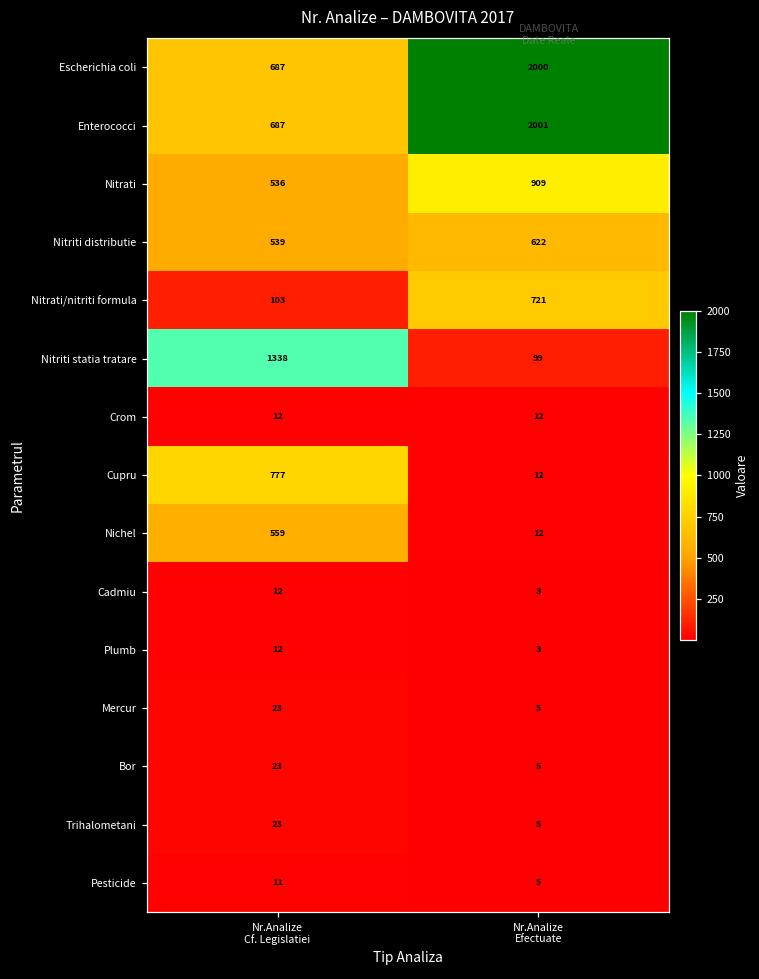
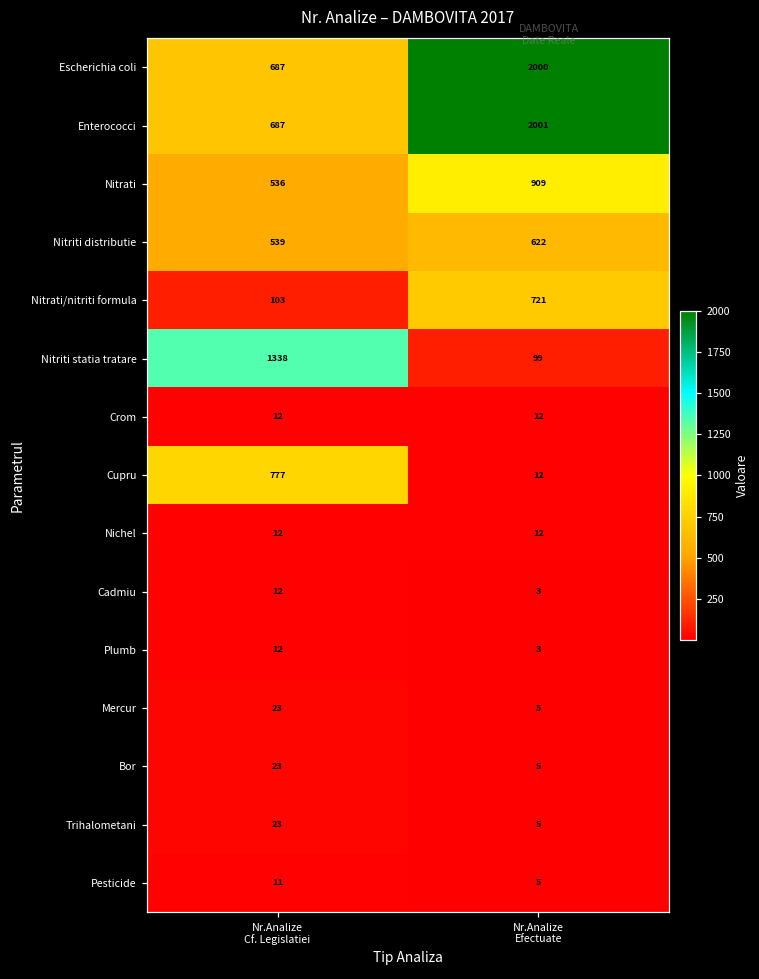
  {
    "Escherichia coli": {
      "Nr.Analize Cf. Legislatiei": 687,
      "Nr.Analize Efectuate": 2000
    },
    "Enterococci": {
      "Nr.Analize Cf. Legislatiei": 687,
      "Nr.Analize Efectuate": 2001
    },
    "Nitrati": {
      "Nr.Analize Cf. Legislatiei": 536,
      "Nr.Analize Efectuate": 909
    },
    "Nitriti distributie": {
      "Nr.Analize Cf. Legislatiei": 539,
      "Nr.Analize Efectuate": 622
    },
    "Nitrati/nitriti formula": {
      "Nr.Analize Cf. Legislatiei": 103,
      "Nr.Analize Efectuate": 721
    },
    "Nitriti statia tratare": {
      "Nr.Analize Cf. Legislatiei": 1338,
      "Nr.Analize Efectuate": 99
    },
    "Crom": {
      "Nr.Analize Cf. Legislatiei": 12,
      "Nr.Analize Efectuate": 12
    },
    "Cupru": {
      "Nr.Analize Cf. Legislatiei": 777,
      "Nr.Analize Efectuate": 12
    },
    "Nichel": {
-     "Nr.Analize Cf. Legislatiei": 559,
+     "Nr.Analize Cf. Legislatiei": 12,
      "Nr.Analize Efectuate": 12
    },
    "Cadmiu": {
      "Nr.Analize Cf. Legislatiei": 12,
      "Nr.Analize Efectuate": 3
    },
    "Plumb": {
      "Nr.Analize Cf. Legislatiei": 12,
      "Nr.Analize Efectuate": 3
    },
    "Mercur": {
      "Nr.Analize Cf. Legislatiei": 23,
      "Nr.Analize Efectuate": 5
    },
    "Bor": {
      "Nr.Analize Cf. Legislatiei": 23,
      "Nr.Analize Efectuate": 5
    },
    "Trihalometani": {
      "Nr.Analize Cf. Legislatiei": 23,
      "Nr.Analize Efectuate": 5
    },
    "Pesticide": {
      "Nr.Analize Cf. Legislatiei": 11,
      "Nr.Analize Efectuate": 5
    }
  }
